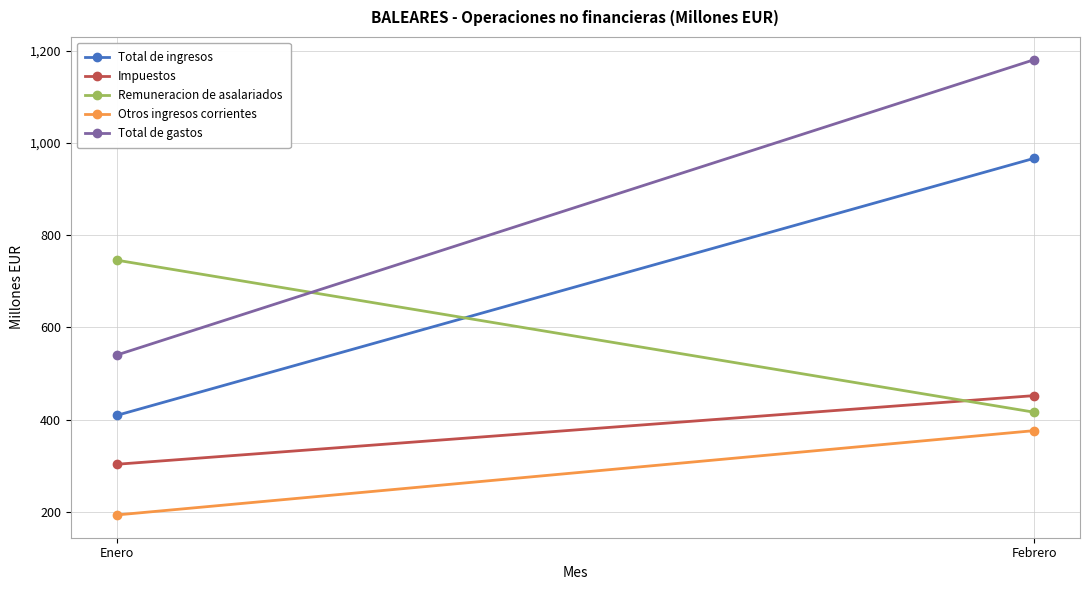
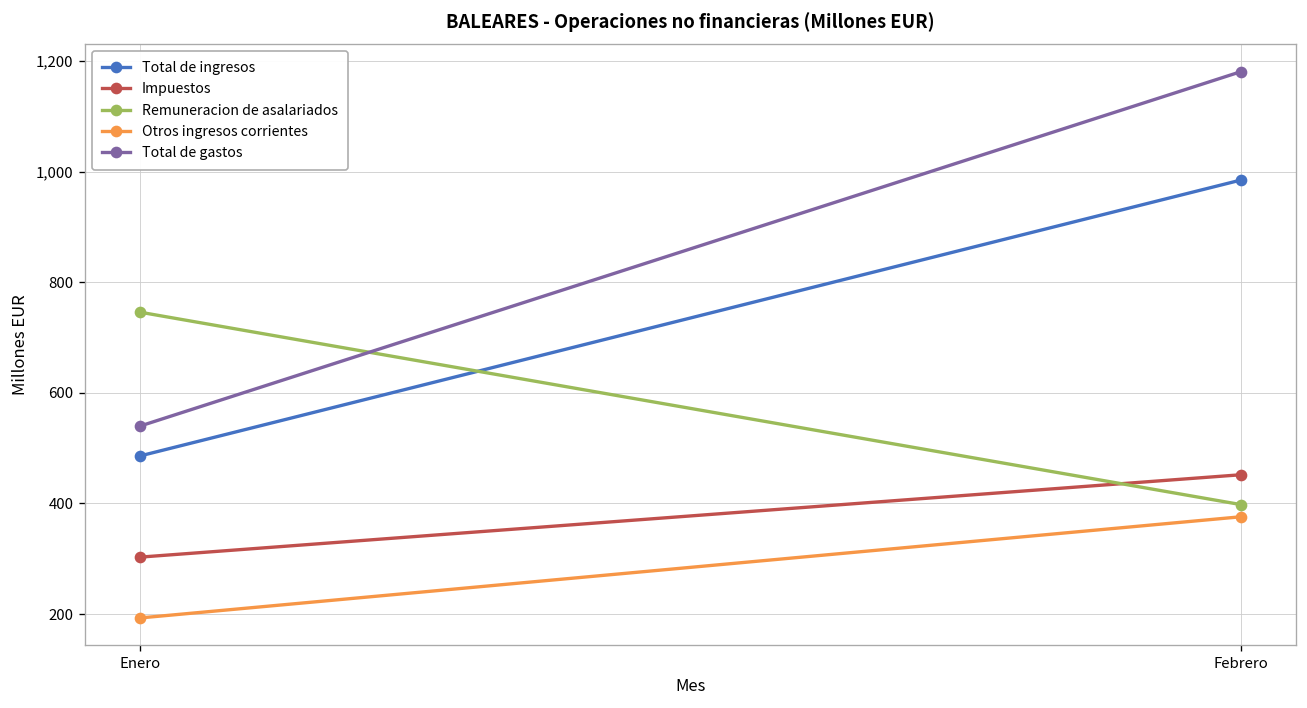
  {
    "Total de ingresos": {
-     "Enero": "410",
-     "Febrero": "970"
+     "Enero": "490",
+     "Febrero": "990"
    },
    "Impuestos": {
      "Enero": "300",
      "Febrero": "450"
    },
    "Remuneracion de asalariados": {
      "Enero": "750",
-     "Febrero": "420"
+     "Febrero": "400"
    },
    "Otros ingresos corrientes": {
      "Enero": "190",
      "Febrero": "380"
    },
    "Total de gastos": {
      "Enero": "540",
      "Febrero": "1,180"
    }
  }
